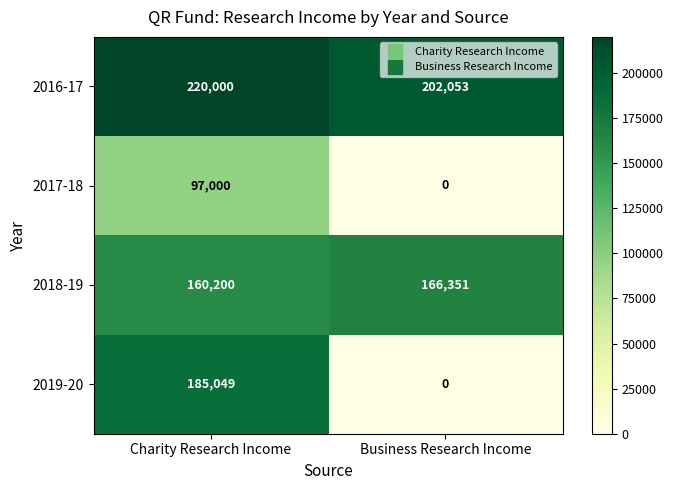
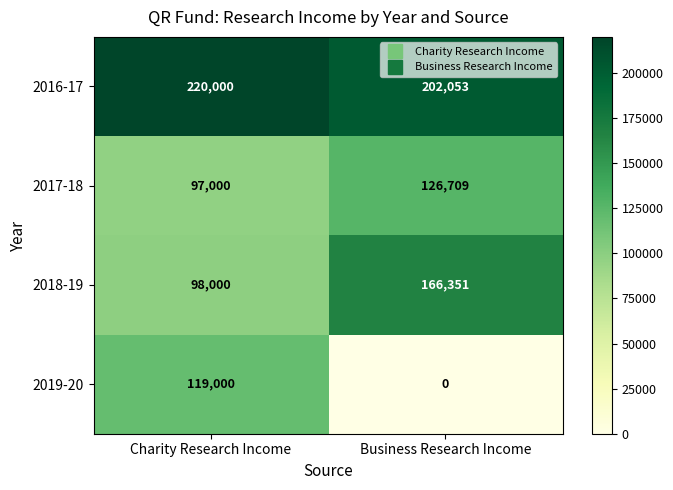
  {
    "2016-17": {
      "Charity Research Income": "220,000",
      "Business Research Income": "202,053"
    },
    "2017-18": {
      "Charity Research Income": "97,000",
-     "Business Research Income": "0"
+     "Business Research Income": "126,709"
    },
    "2018-19": {
-     "Charity Research Income": "160,200",
+     "Charity Research Income": "98,000",
      "Business Research Income": "166,351"
    },
    "2019-20": {
-     "Charity Research Income": "185,049",
+     "Charity Research Income": "119,000",
      "Business Research Income": "0"
    }
  }
